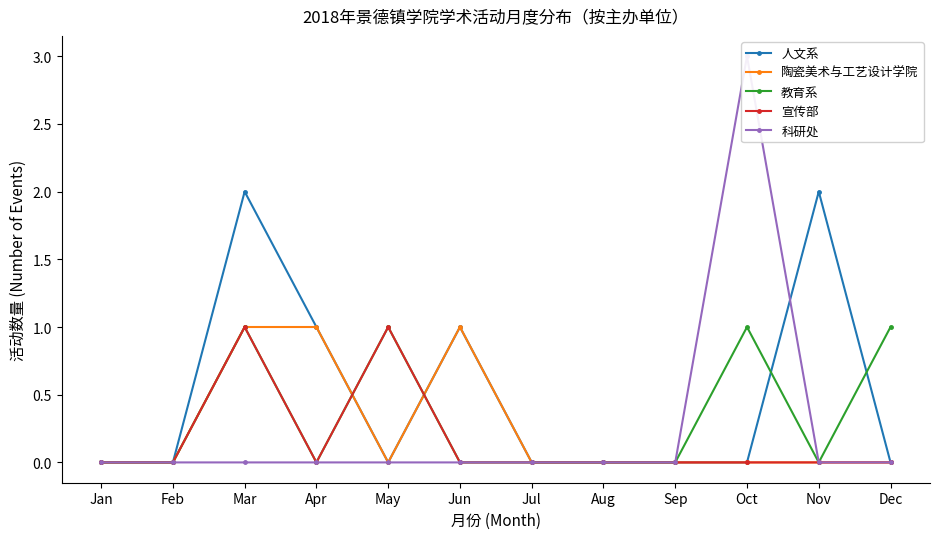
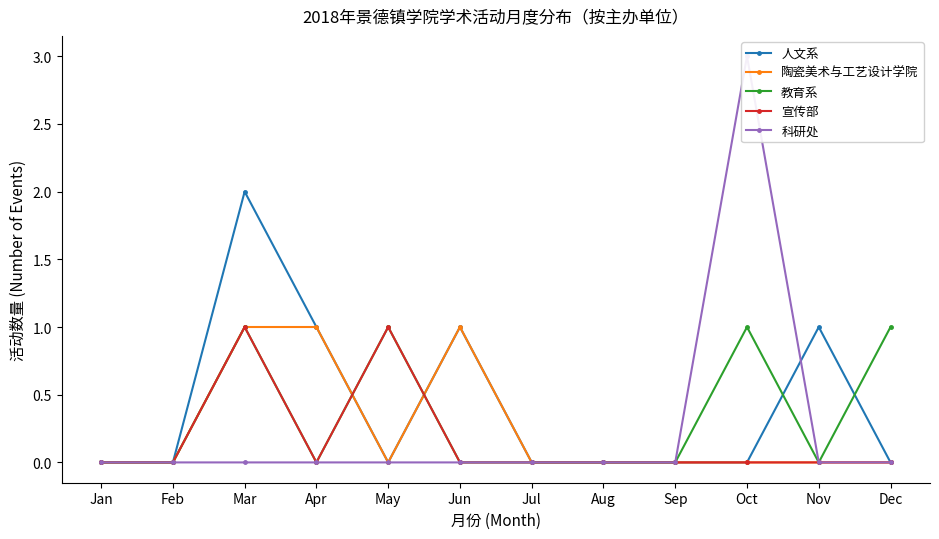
  {
    "人文系": {
      "Mar": 2,
-     "Nov": 2
+     "Nov": 1
    },
    "教育系": {
      "Oct": 1,
      "Dec": 1
    },
    "科研处": {
      "Mar": 0
    }
  }
